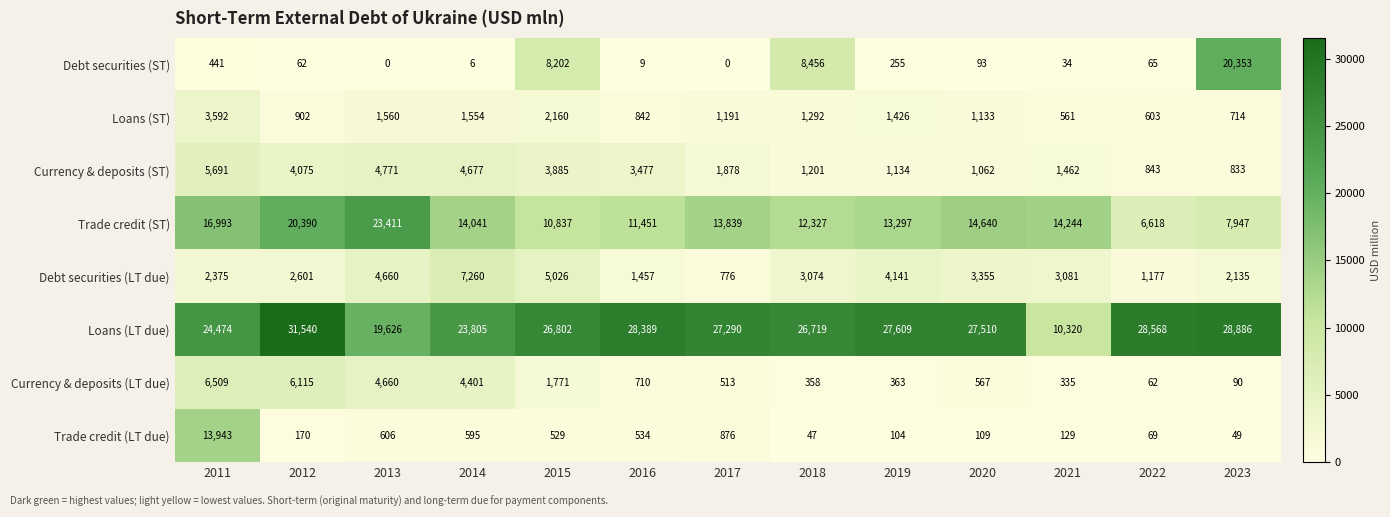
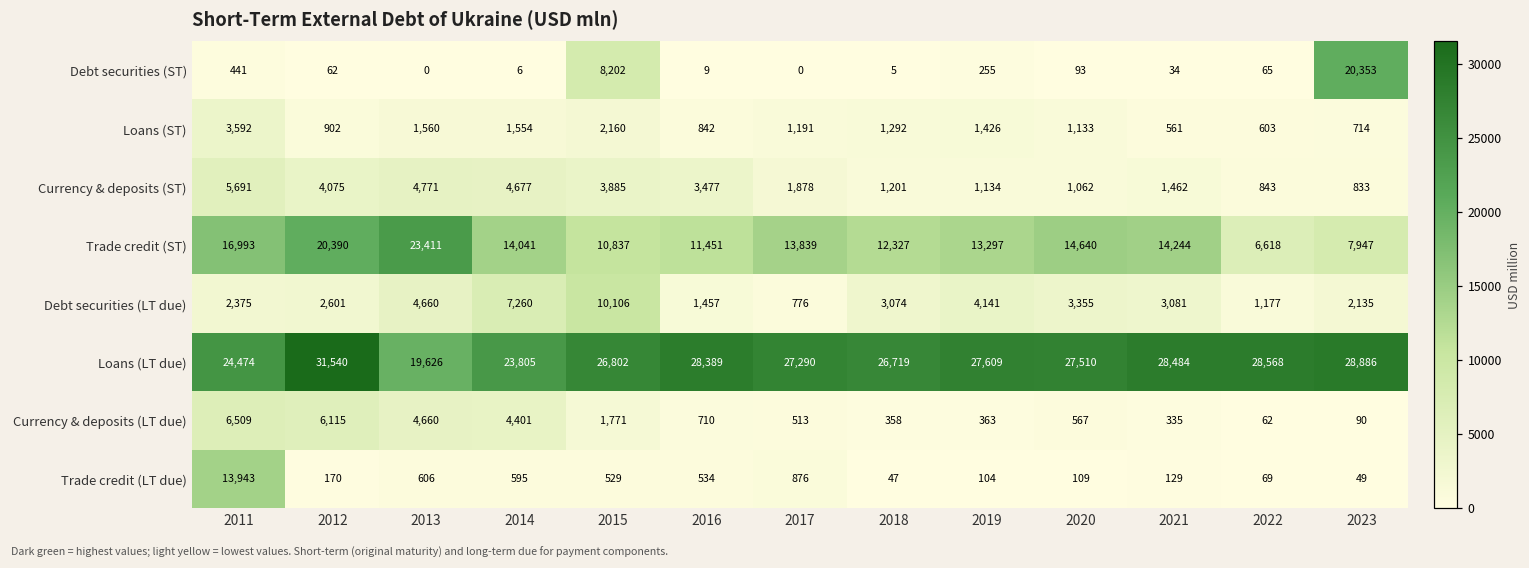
  {
    "Debt securities (ST)": {
      "2011": "441",
      "2012": "62",
      "2013": "0",
      "2014": "6",
      "2015": "8,202",
      "2016": "9",
      "2017": "0",
-     "2018": "8,456",
+     "2018": "5",
      "2019": "255",
      "2020": "93",
      "2021": "34",
      "2022": "65",
      "2023": "20,353"
    },
    "Loans (ST)": {
      "2011": "3,592",
      "2012": "902",
      "2013": "1,560",
      "2014": "1,554",
      "2015": "2,160",
      "2016": "842",
      "2017": "1,191",
      "2018": "1,292",
      "2019": "1,426",
      "2020": "1,133",
      "2021": "561",
      "2022": "603",
      "2023": "714"
    },
    "Currency & deposits (ST)": {
      "2011": "5,691",
      "2012": "4,075",
      "2013": "4,771",
      "2014": "4,677",
      "2015": "3,885",
      "2016": "3,477",
      "2017": "1,878",
      "2018": "1,201",
      "2019": "1,134",
      "2020": "1,062",
      "2021": "1,462",
      "2022": "843",
      "2023": "833"
    },
    "Trade credit (ST)": {
      "2011": "16,993",
      "2012": "20,390",
      "2013": "23,411",
      "2014": "14,041",
      "2015": "10,837",
      "2016": "11,451",
      "2017": "13,839",
      "2018": "12,327",
      "2019": "13,297",
      "2020": "14,640",
      "2021": "14,244",
      "2022": "6,618",
      "2023": "7,947"
    },
    "Debt securities (LT due)": {
      "2011": "2,375",
      "2012": "2,601",
      "2013": "4,660",
      "2014": "7,260",
-     "2015": "5,026",
+     "2015": "10,106",
      "2016": "1,457",
      "2017": "776",
      "2018": "3,074",
      "2019": "4,141",
      "2020": "3,355",
      "2021": "3,081",
      "2022": "1,177",
      "2023": "2,135"
    },
    "Loans (LT due)": {
      "2011": "24,474",
      "2012": "31,540",
      "2013": "19,626",
      "2014": "23,805",
      "2015": "26,802",
      "2016": "28,389",
      "2017": "27,290",
      "2018": "26,719",
      "2019": "27,609",
      "2020": "27,510",
-     "2021": "10,320",
+     "2021": "28,484",
      "2022": "28,568",
      "2023": "28,886"
    },
    "Currency & deposits (LT due)": {
      "2011": "6,509",
      "2012": "6,115",
      "2013": "4,660",
      "2014": "4,401",
      "2015": "1,771",
      "2016": "710",
      "2017": "513",
      "2018": "358",
      "2019": "363",
      "2020": "567",
      "2021": "335",
      "2022": "62",
      "2023": "90"
    },
    "Trade credit (LT due)": {
      "2011": "13,943",
      "2012": "170",
      "2013": "606",
      "2014": "595",
      "2015": "529",
      "2016": "534",
      "2017": "876",
      "2018": "47",
      "2019": "104",
      "2020": "109",
      "2021": "129",
      "2022": "69",
      "2023": "49"
    }
  }
